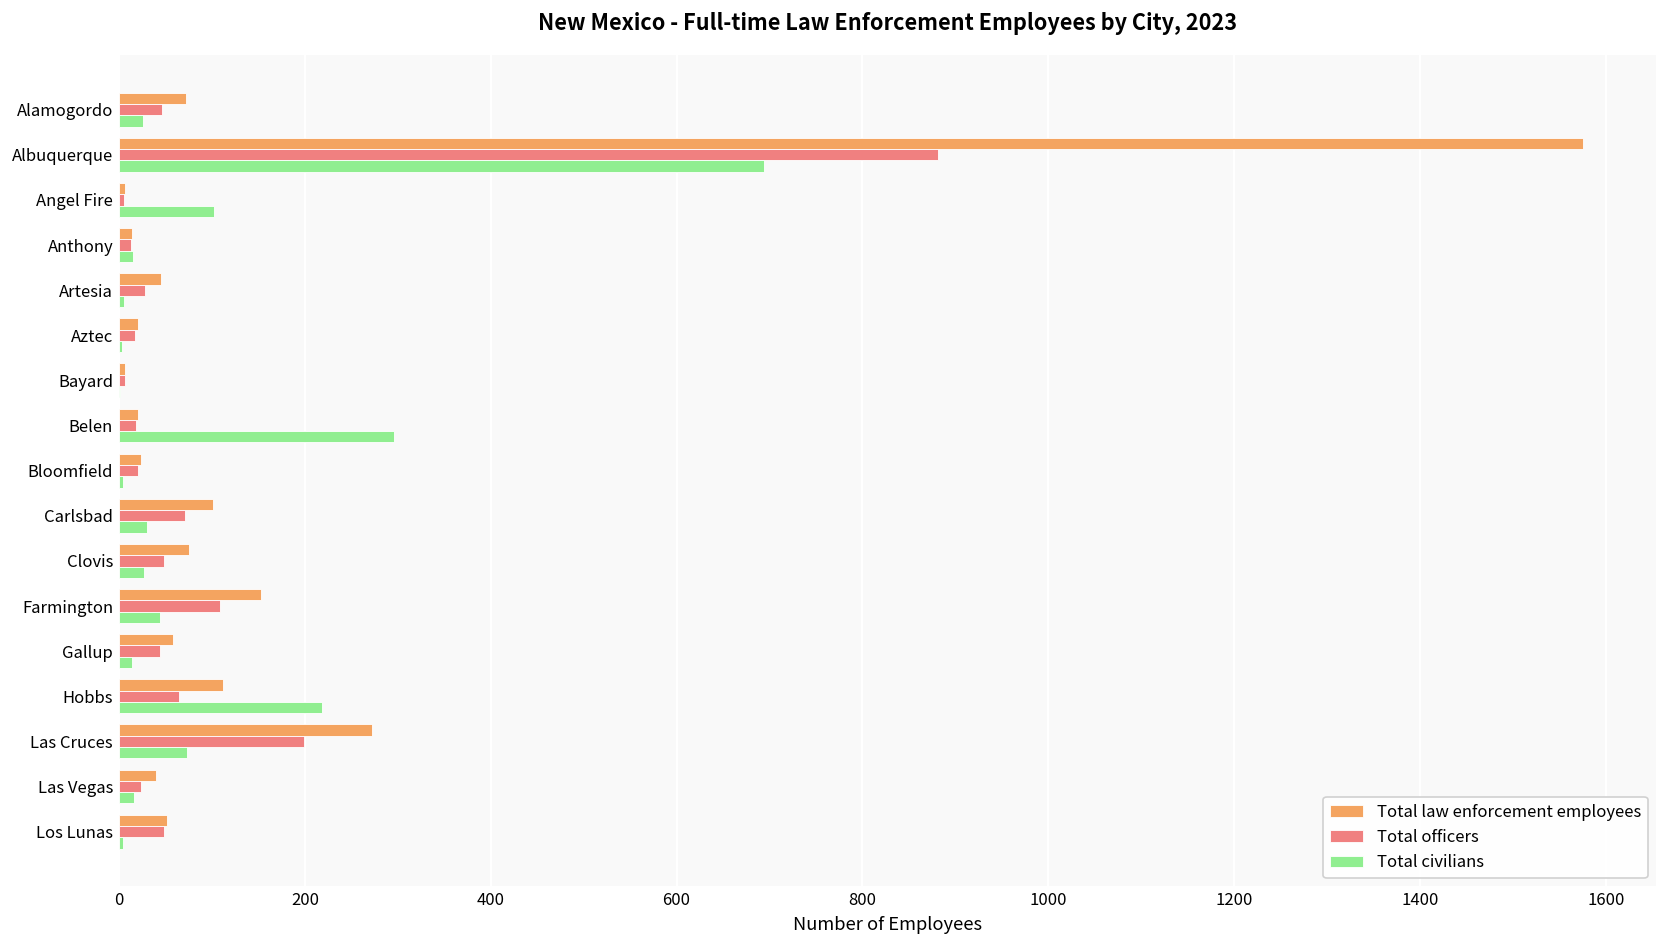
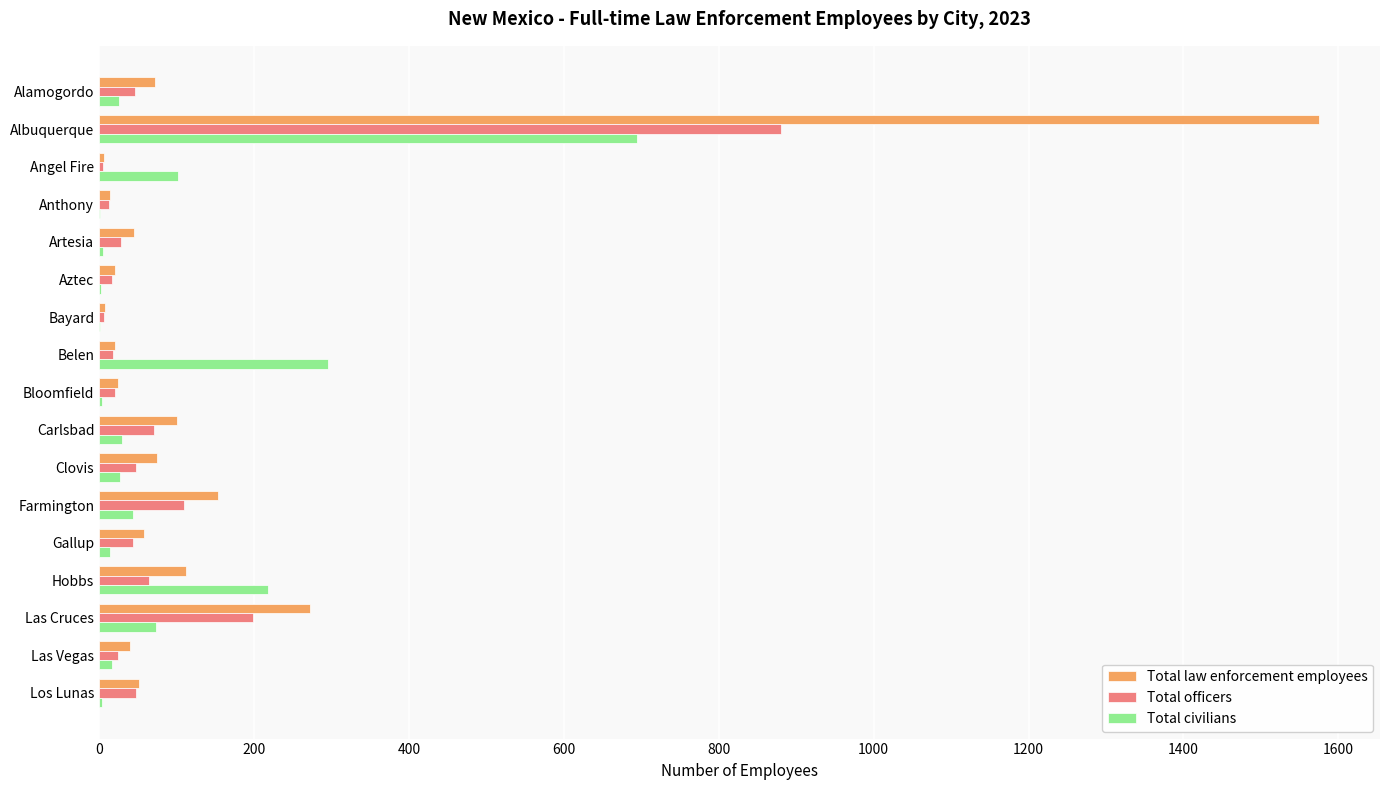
  {
    "Total civilians": {
      "Alamogordo": 30,
      "Albuquerque": 690,
      "Angel Fire": 100,
-     "Anthony": 20,
+     "Anthony": 0,
      "Artesia": 10,
      "Belen": 300,
      "Bloomfield": 0,
      "Carlsbad": 30,
      "Clovis": 30,
      "Farmington": 40,
      "Gallup": 10,
      "Hobbs": 220,
      "Las Cruces": 70,
      "Las Vegas": 20,
      "Los Lunas": 0
    }
  }
